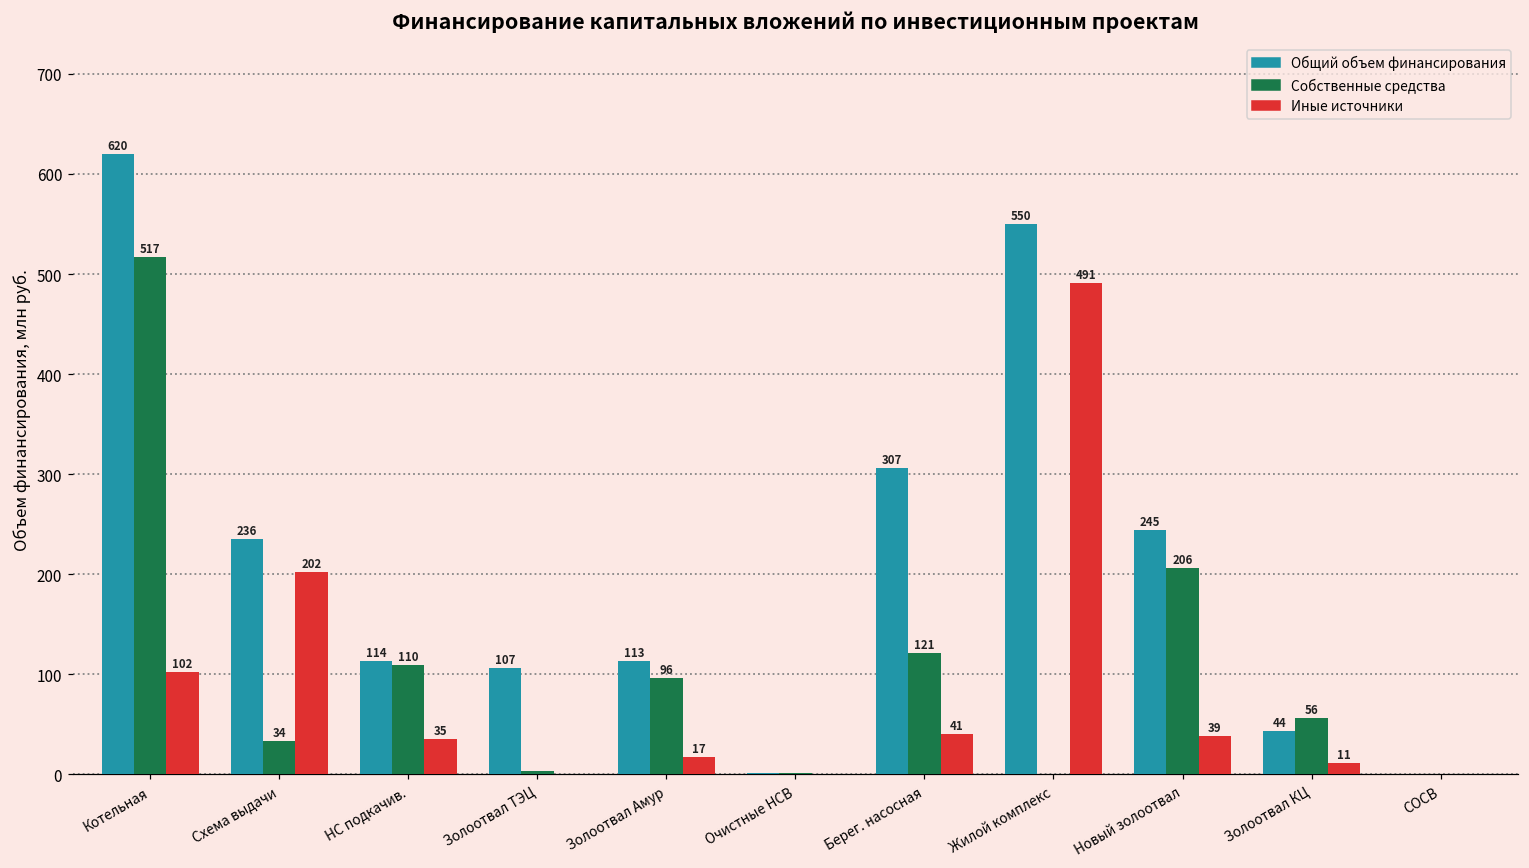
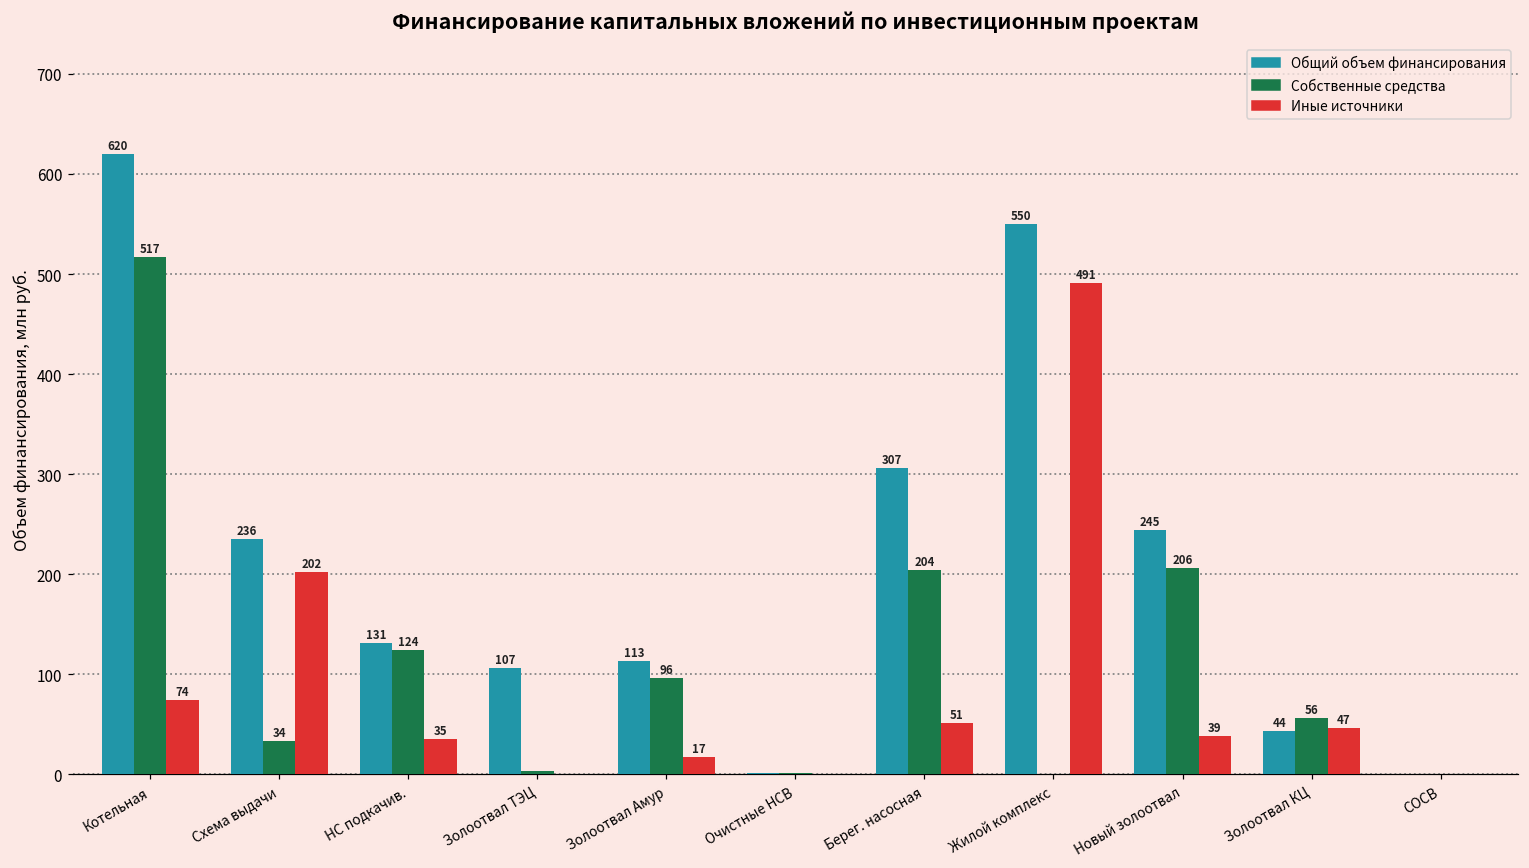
  {
    "Общий объем финансирования": {
      "Котельная": 620,
      "Схема выдачи": 236,
-     "НС подкачив.": 114,
+     "НС подкачив.": 131,
      "Золоотвал ТЭЦ": 107,
      "Золоотвал Амур": 113,
      "Берег. насосная": 307,
      "Жилой комплекс": 550,
      "Новый золоотвал": 245,
      "Золоотвал КЦ": 44
    },
    "Собственные средства": {
      "Котельная": 517,
      "Схема выдачи": 34,
-     "НС подкачив.": 110,
+     "НС подкачив.": 124,
      "Золоотвал Амур": 96,
-     "Берег. насосная": 121,
+     "Берег. насосная": 204,
      "Новый золоотвал": 206,
      "Золоотвал КЦ": 56
    },
    "Иные источники": {
-     "Котельная": 102,
+     "Котельная": 74,
      "Схема выдачи": 202,
      "НС подкачив.": 35,
      "Золоотвал Амур": 17,
-     "Берег. насосная": 41,
+     "Берег. насосная": 51,
      "Жилой комплекс": 491,
      "Новый золоотвал": 39,
-     "Золоотвал КЦ": 11
+     "Золоотвал КЦ": 47
    }
  }
